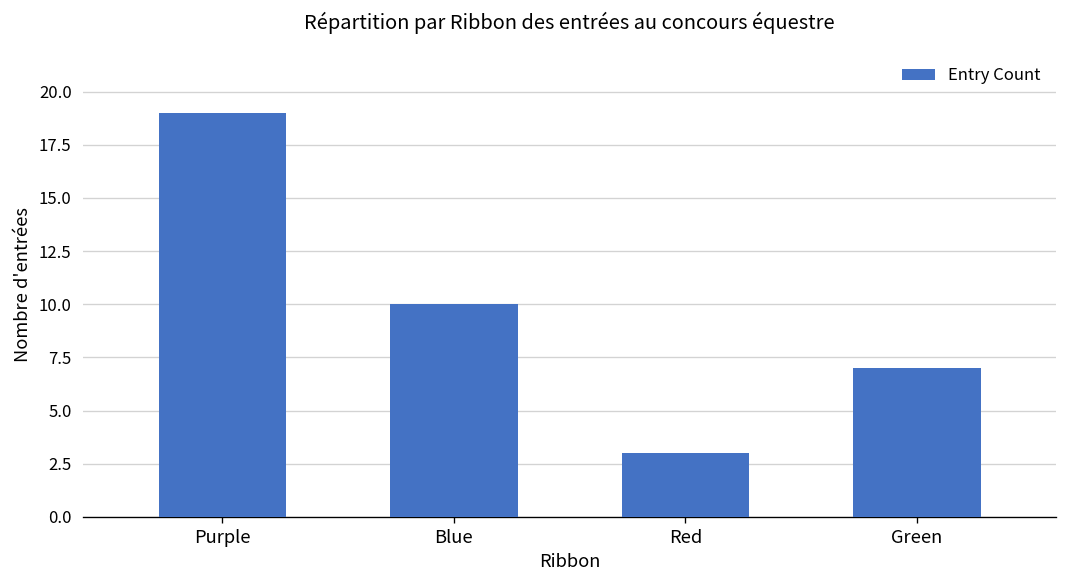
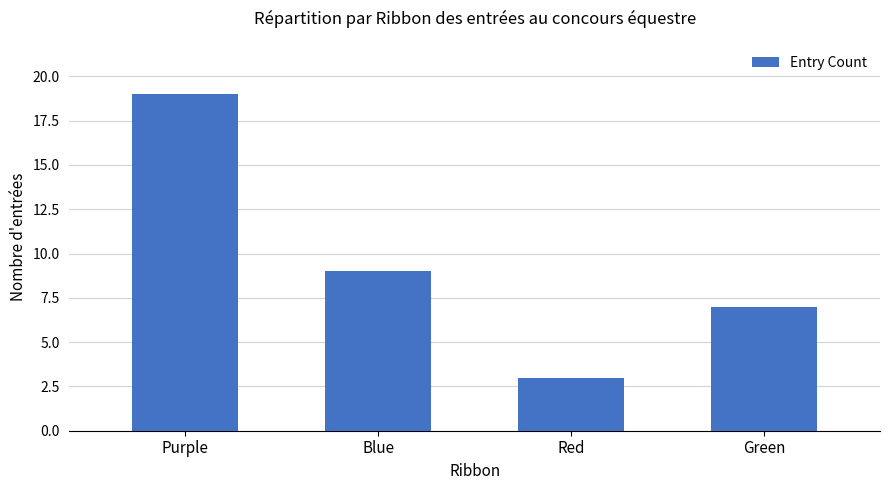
  {
    "Purple": 19,
-   "Blue": 10,
+   "Blue": 9,
    "Red": 3,
    "Green": 7
  }
